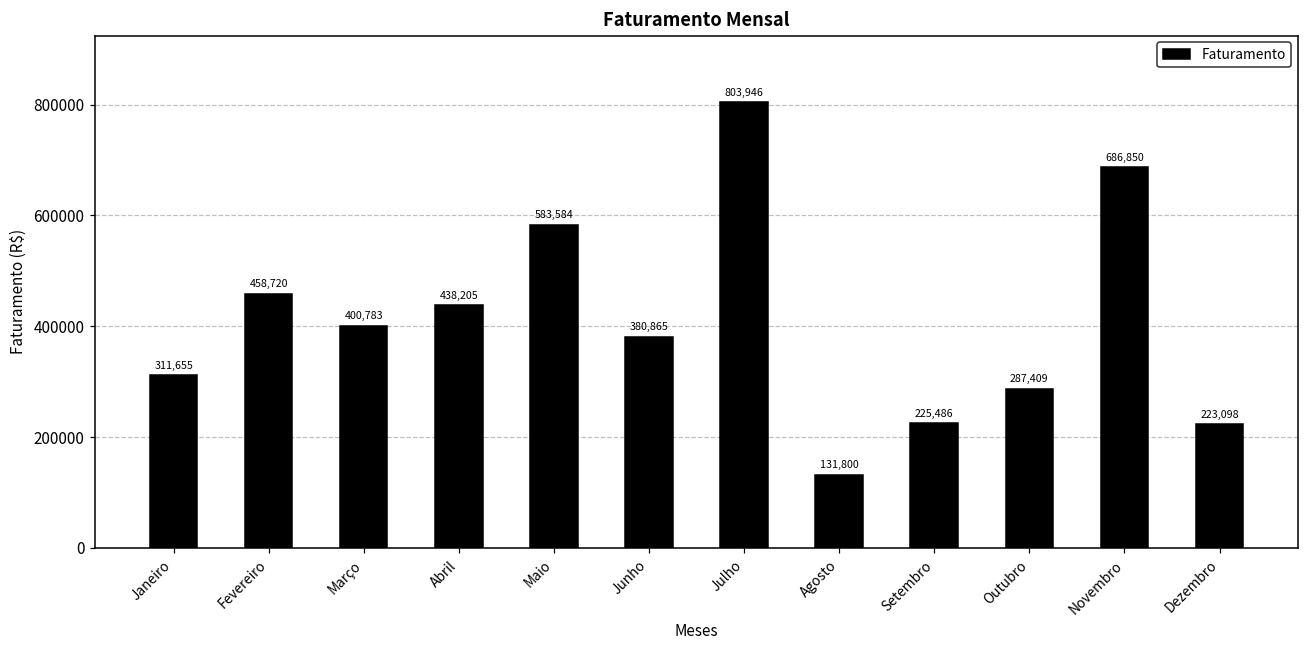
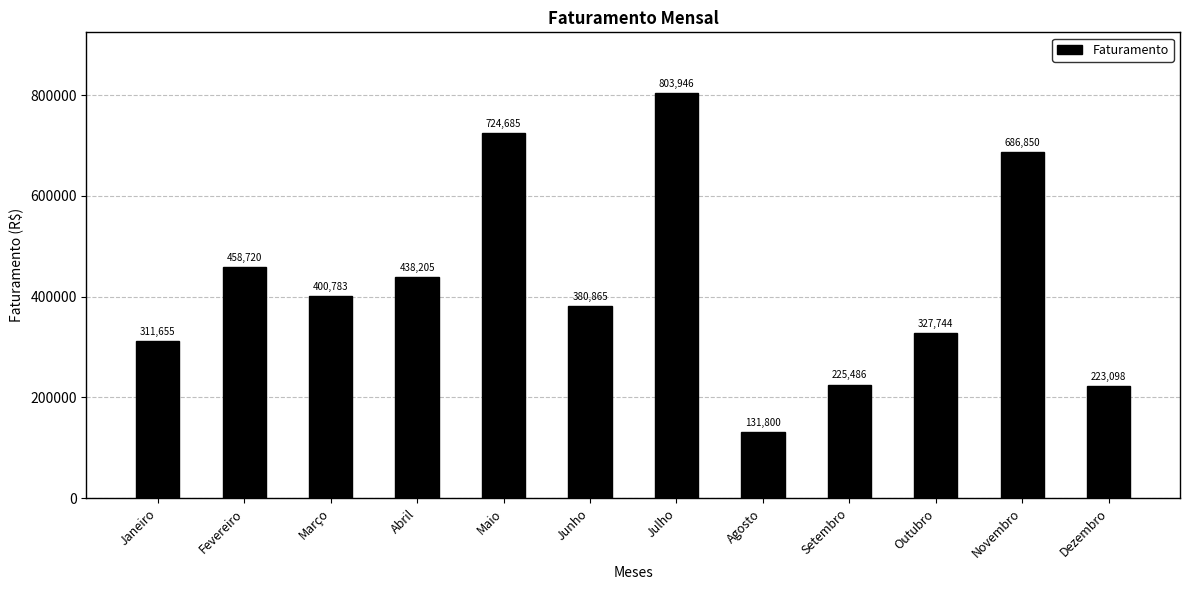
  {
    "Janeiro": "311,655",
    "Fevereiro": "458,720",
    "Março": "400,783",
    "Abril": "438,205",
-   "Maio": "583,584",
+   "Maio": "724,685",
    "Junho": "380,865",
    "Julho": "803,946",
    "Agosto": "131,800",
    "Setembro": "225,486",
-   "Outubro": "287,409",
+   "Outubro": "327,744",
    "Novembro": "686,850",
    "Dezembro": "223,098"
  }
